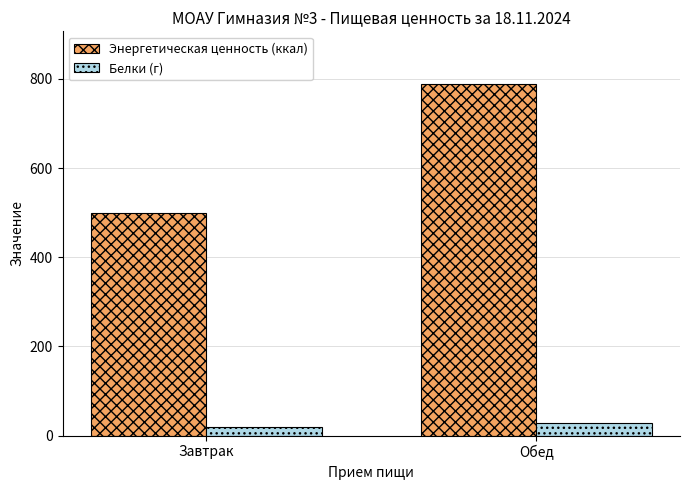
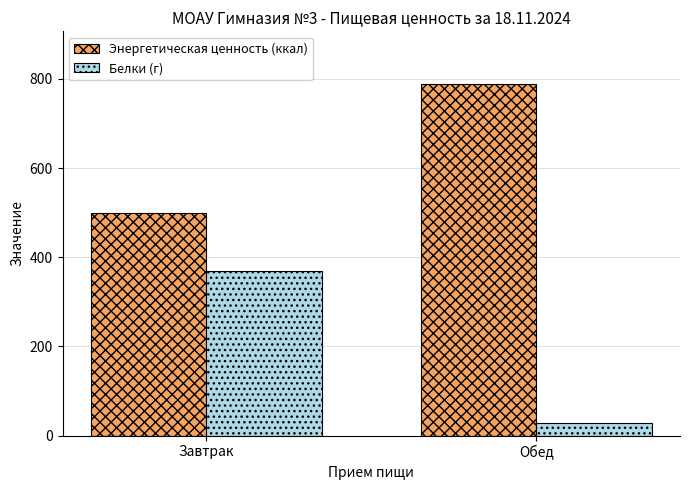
  {
    "Энергетическая ценность (ккал)": {
      "Завтрак": 500,
      "Обед": 790
    },
    "Белки (г)": {
-     "Завтрак": 20,
+     "Завтрак": 370,
      "Обед": 30
    }
  }
